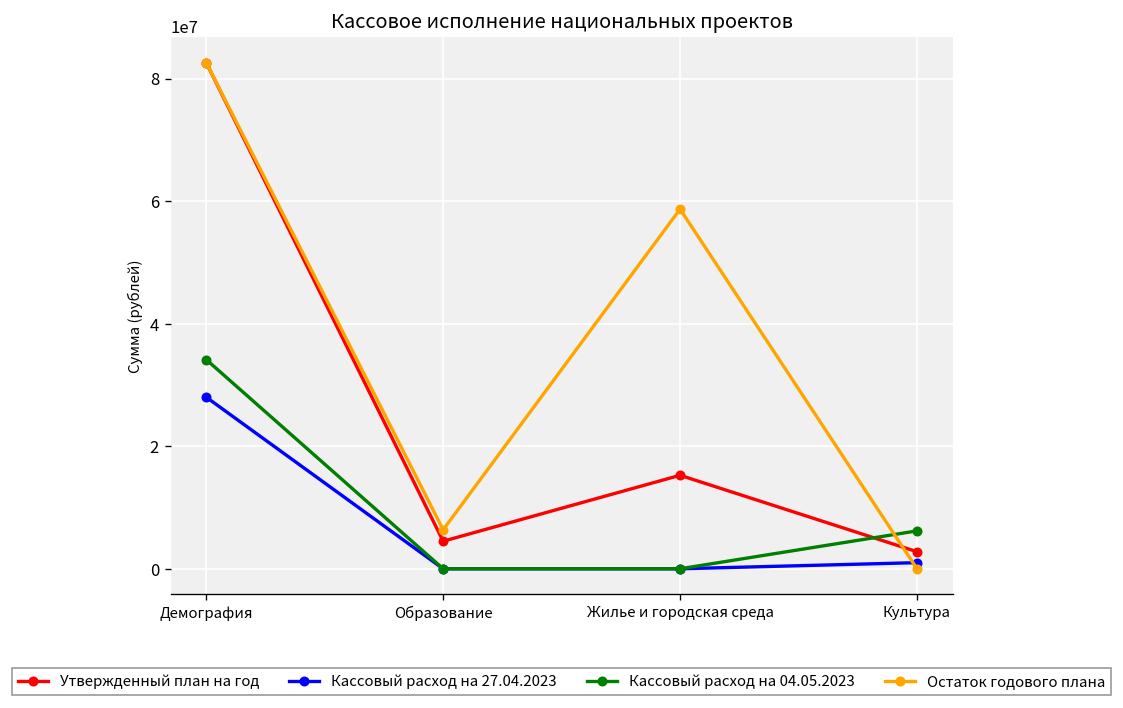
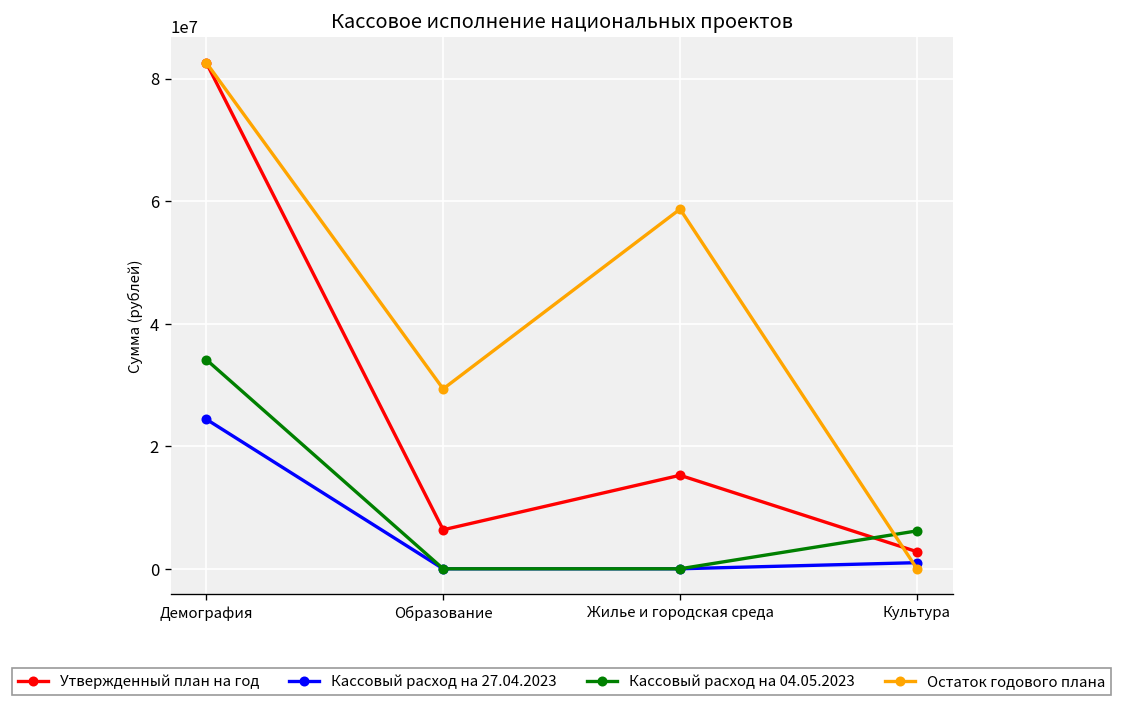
  {
    "Утвержденный план на год": {
-     "Образование": 5000000,
+     "Образование": 6000000,
      "Жилье и городская среда": 15000000,
      "Культура": 3000000
    },
    "Кассовый расход на 27.04.2023": {
-     "Демография": 28000000,
+     "Демография": 24000000,
      "Культура": 1000000
    },
    "Кассовый расход на 04.05.2023": {
      "Демография": 34000000,
      "Культура": 6000000
    },
    "Остаток годового плана": {
-     "Образование": 6000000,
+     "Образование": 29000000,
      "Жилье и городская среда": 59000000,
      "Культура": 0
    }
  }
